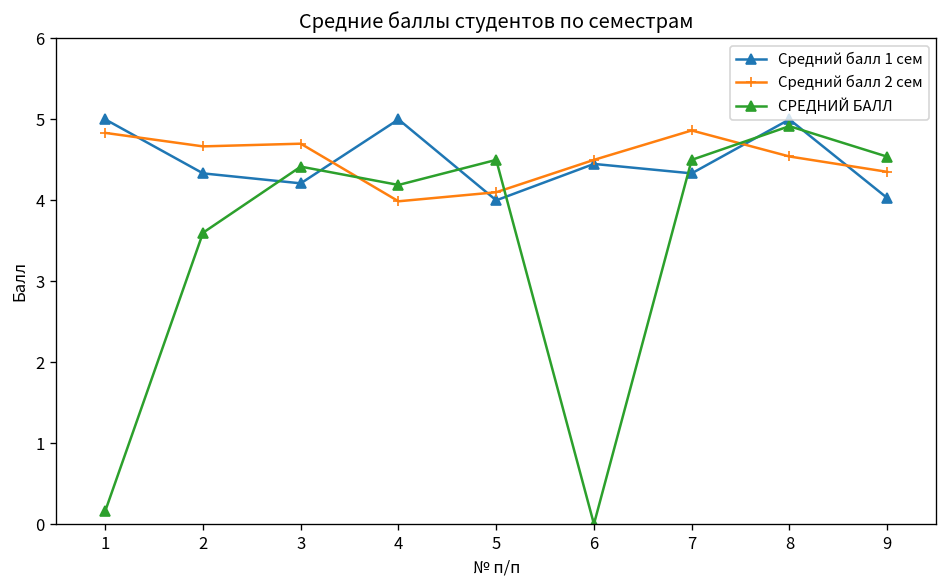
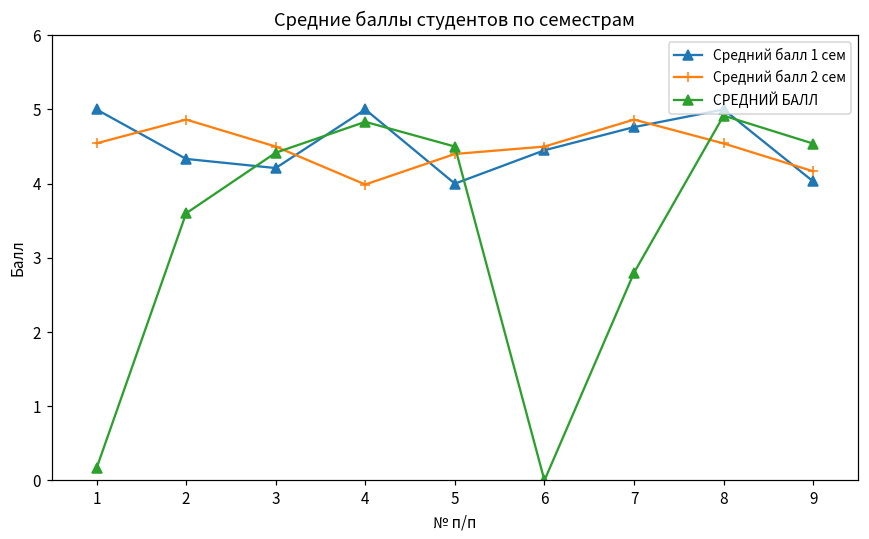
  {
    "Средний балл 1 сем": {
      "1": 5.0,
      "2": 4.3,
      "3": 4.2,
      "4": 5.0,
      "5": 4.0,
      "6": 4.5,
-     "7": 4.3,
+     "7": 4.8,
      "9": 4.0
    },
    "Средний балл 2 сем": {
-     "1": 4.8,
-     "2": 4.7,
-     "3": 4.7,
+     "1": 4.5,
+     "2": 4.9,
+     "3": 4.5,
      "4": 4.0,
-     "5": 4.1,
+     "5": 4.4,
      "6": 4.5,
      "7": 4.9,
      "8": 4.5,
-     "9": 4.4
+     "9": 4.2
    },
    "СРЕДНИЙ БАЛЛ": {
      "1": 0.2,
      "2": 3.6,
      "3": 4.4,
-     "4": 4.2,
+     "4": 4.8,
      "5": 4.5,
      "6": 0.0,
-     "7": 4.5,
+     "7": 2.8,
      "8": 4.9,
      "9": 4.5
    }
  }
